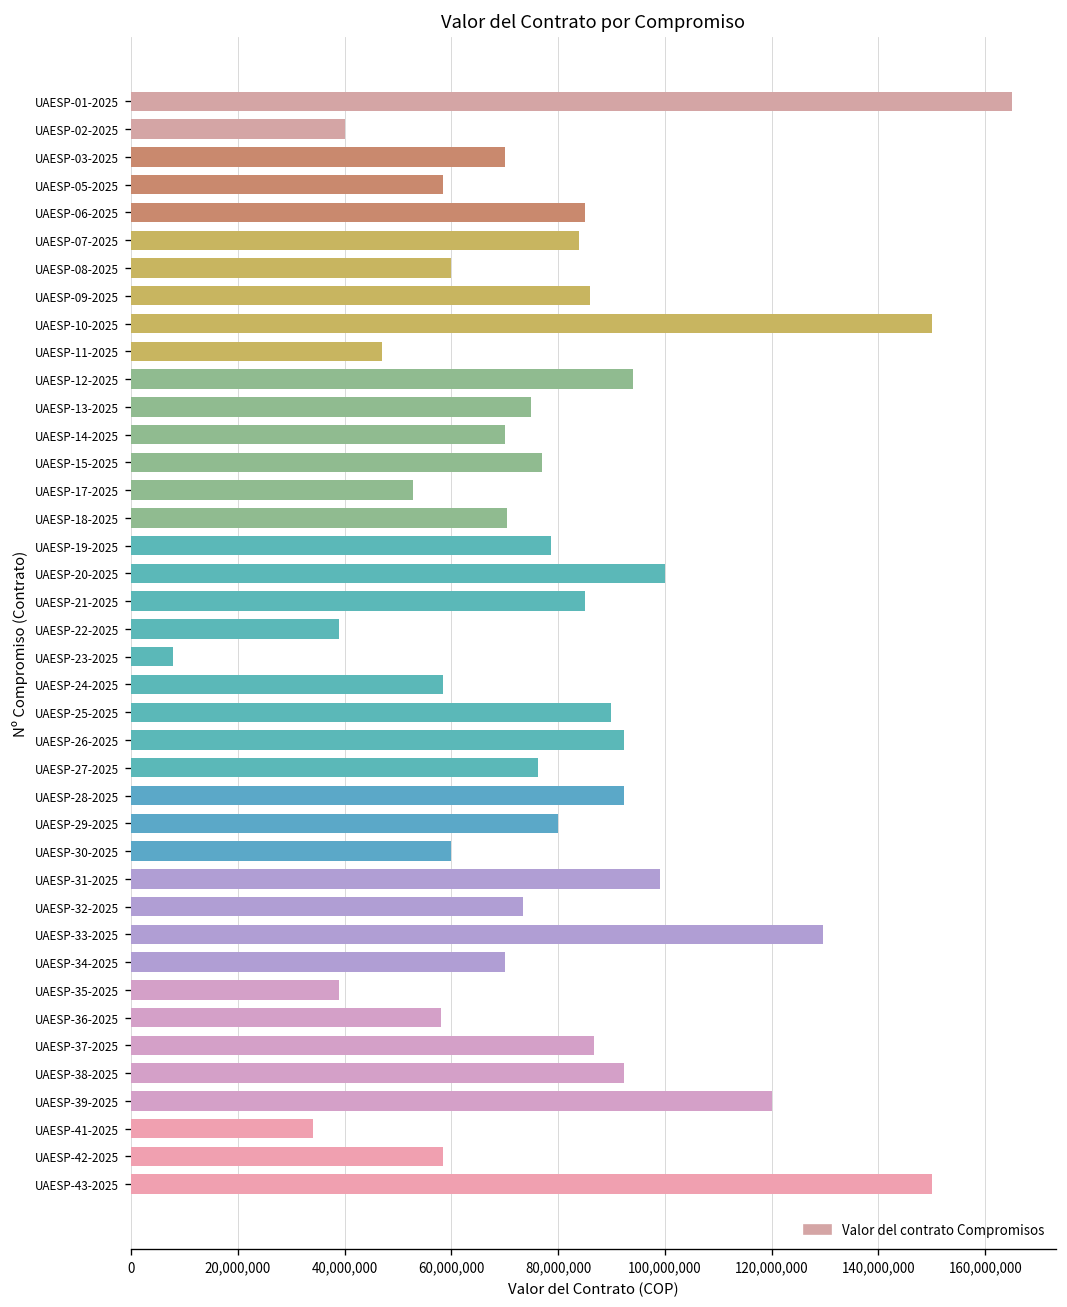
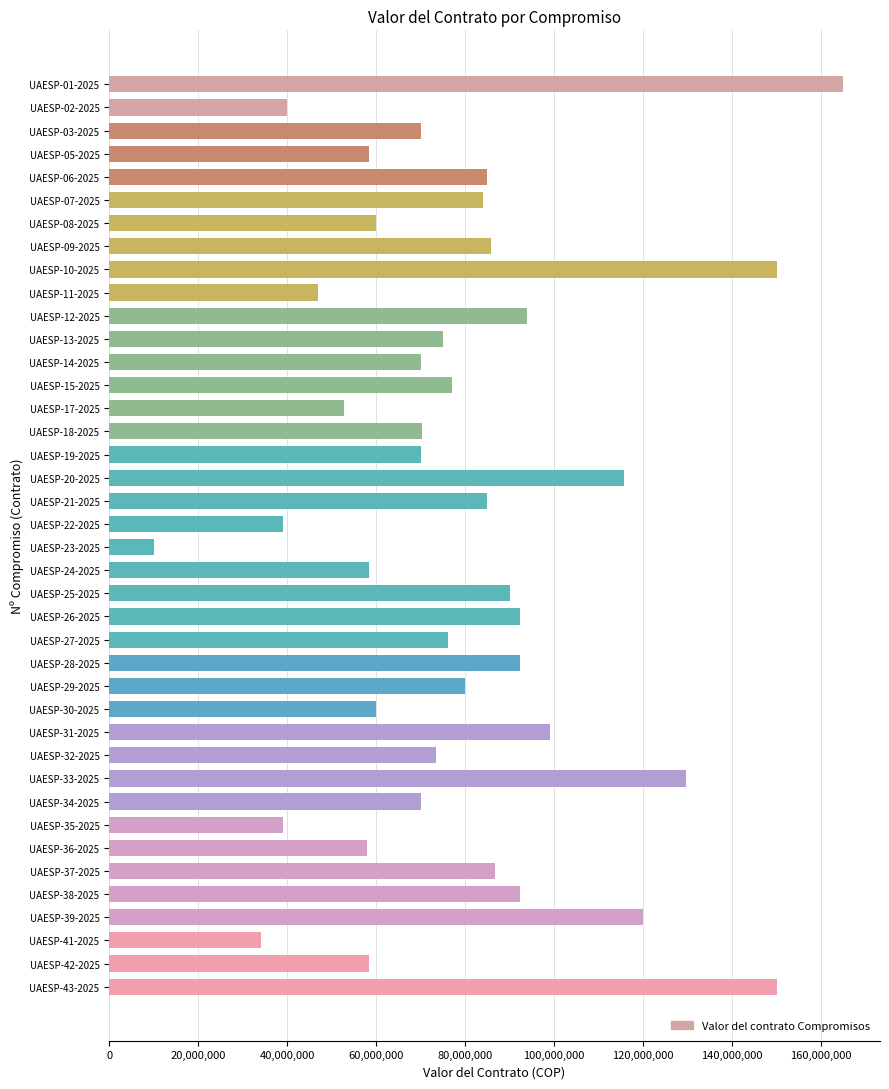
  {
    "UAESP-01-2025": "165,000,000",
    "UAESP-02-2025": "40,000,000",
    "UAESP-03-2025": "70,000,000",
    "UAESP-05-2025": "59,000,000",
    "UAESP-06-2025": "85,000,000",
    "UAESP-07-2025": "84,000,000",
    "UAESP-08-2025": "60,000,000",
    "UAESP-09-2025": "86,000,000",
    "UAESP-10-2025": "150,000,000",
    "UAESP-11-2025": "47,000,000",
    "UAESP-12-2025": "94,000,000",
    "UAESP-13-2025": "75,000,000",
    "UAESP-14-2025": "70,000,000",
    "UAESP-15-2025": "77,000,000",
    "UAESP-17-2025": "53,000,000",
    "UAESP-18-2025": "70,000,000",
-   "UAESP-19-2025": "79,000,000",
-   "UAESP-20-2025": "100,000,000",
+   "UAESP-19-2025": "70,000,000",
+   "UAESP-20-2025": "116,000,000",
    "UAESP-21-2025": "85,000,000",
    "UAESP-22-2025": "39,000,000",
-   "UAESP-23-2025": "8,000,000",
+   "UAESP-23-2025": "10,000,000",
    "UAESP-24-2025": "59,000,000",
    "UAESP-25-2025": "90,000,000",
    "UAESP-26-2025": "92,000,000",
    "UAESP-27-2025": "76,000,000",
    "UAESP-28-2025": "92,000,000",
    "UAESP-29-2025": "80,000,000",
    "UAESP-30-2025": "60,000,000",
    "UAESP-31-2025": "99,000,000",
    "UAESP-32-2025": "74,000,000",
    "UAESP-33-2025": "130,000,000",
    "UAESP-34-2025": "70,000,000",
    "UAESP-35-2025": "39,000,000",
    "UAESP-36-2025": "58,000,000",
    "UAESP-37-2025": "87,000,000",
    "UAESP-38-2025": "92,000,000",
    "UAESP-39-2025": "120,000,000",
    "UAESP-41-2025": "34,000,000",
    "UAESP-42-2025": "59,000,000",
    "UAESP-43-2025": "150,000,000"
  }
